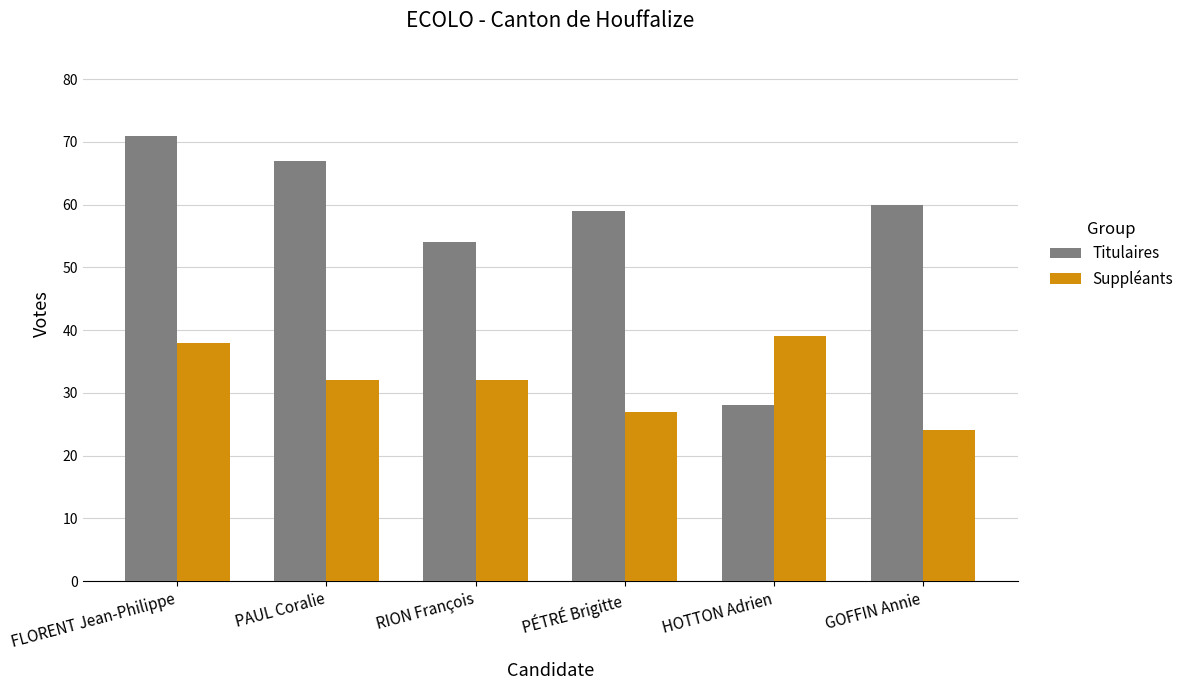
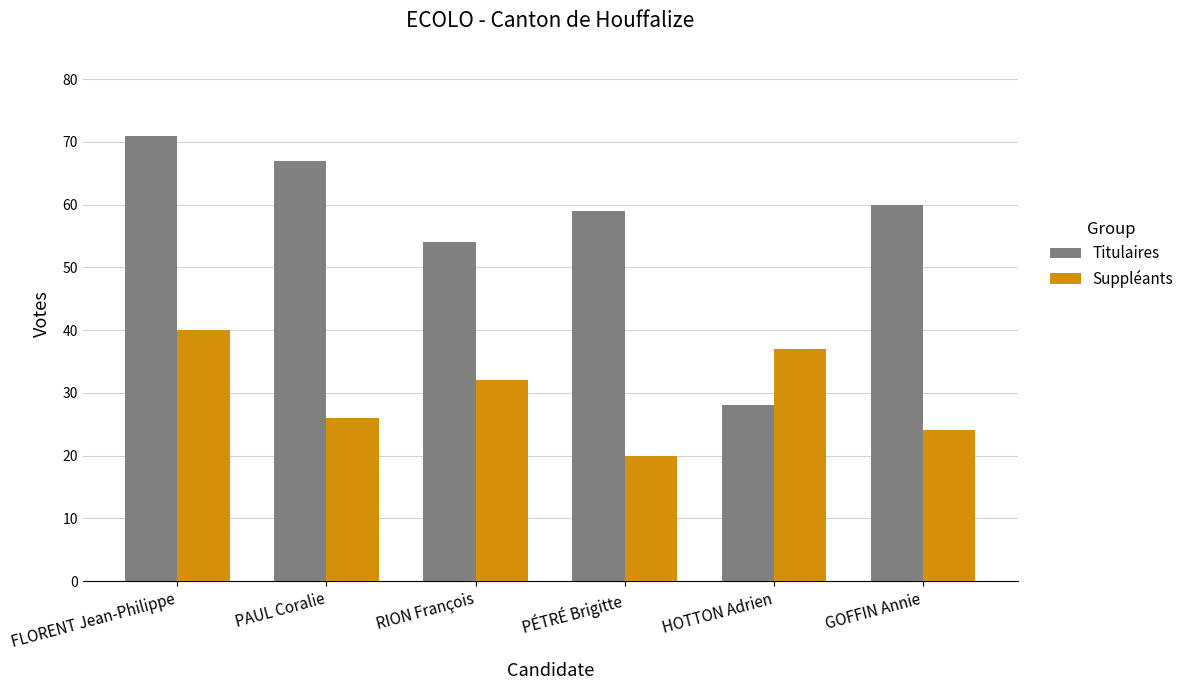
  {
    "Titulaires": {
      "FLORENT Jean-Philippe": 71,
      "PAUL Coralie": 67,
      "RION François": 54,
      "PÉTRÉ Brigitte": 59,
      "HOTTON Adrien": 28,
      "GOFFIN Annie": 60
    },
    "Suppléants": {
-     "FLORENT Jean-Philippe": 38,
-     "PAUL Coralie": 32,
+     "FLORENT Jean-Philippe": 40,
+     "PAUL Coralie": 26,
      "RION François": 32,
-     "PÉTRÉ Brigitte": 27,
-     "HOTTON Adrien": 39,
+     "PÉTRÉ Brigitte": 20,
+     "HOTTON Adrien": 37,
      "GOFFIN Annie": 24
    }
  }
